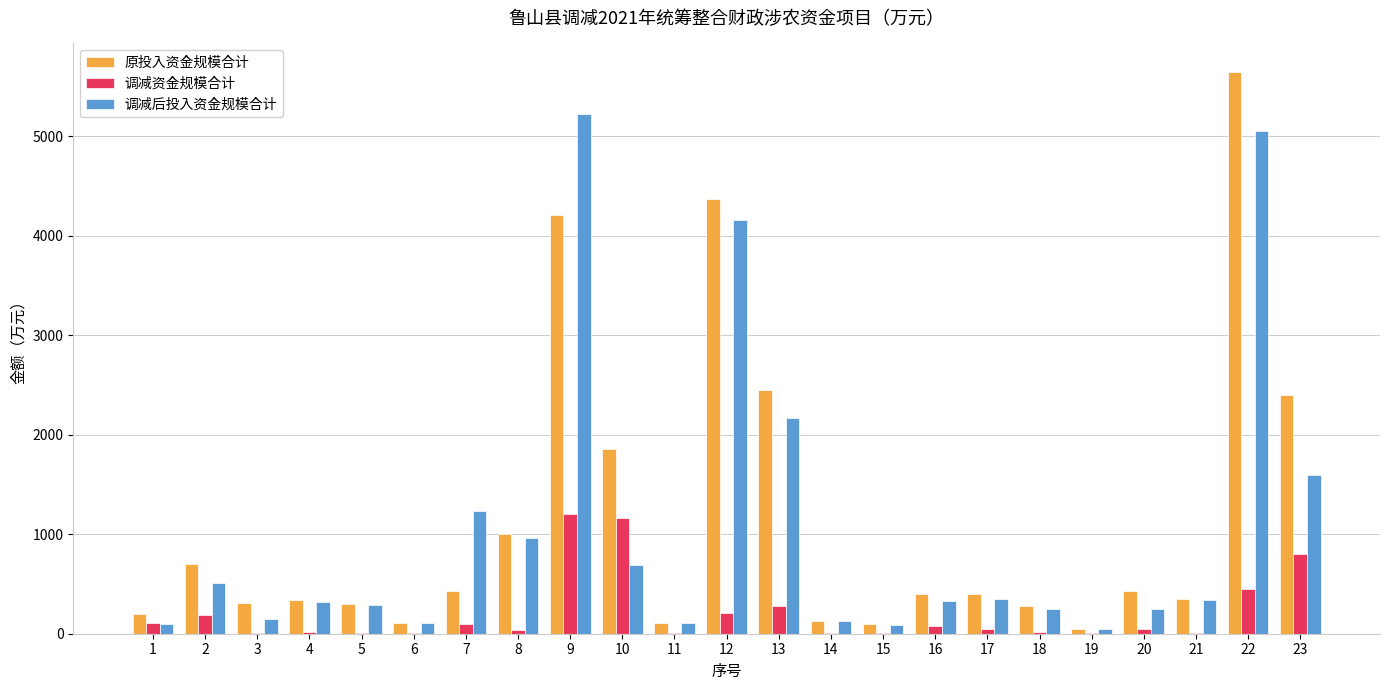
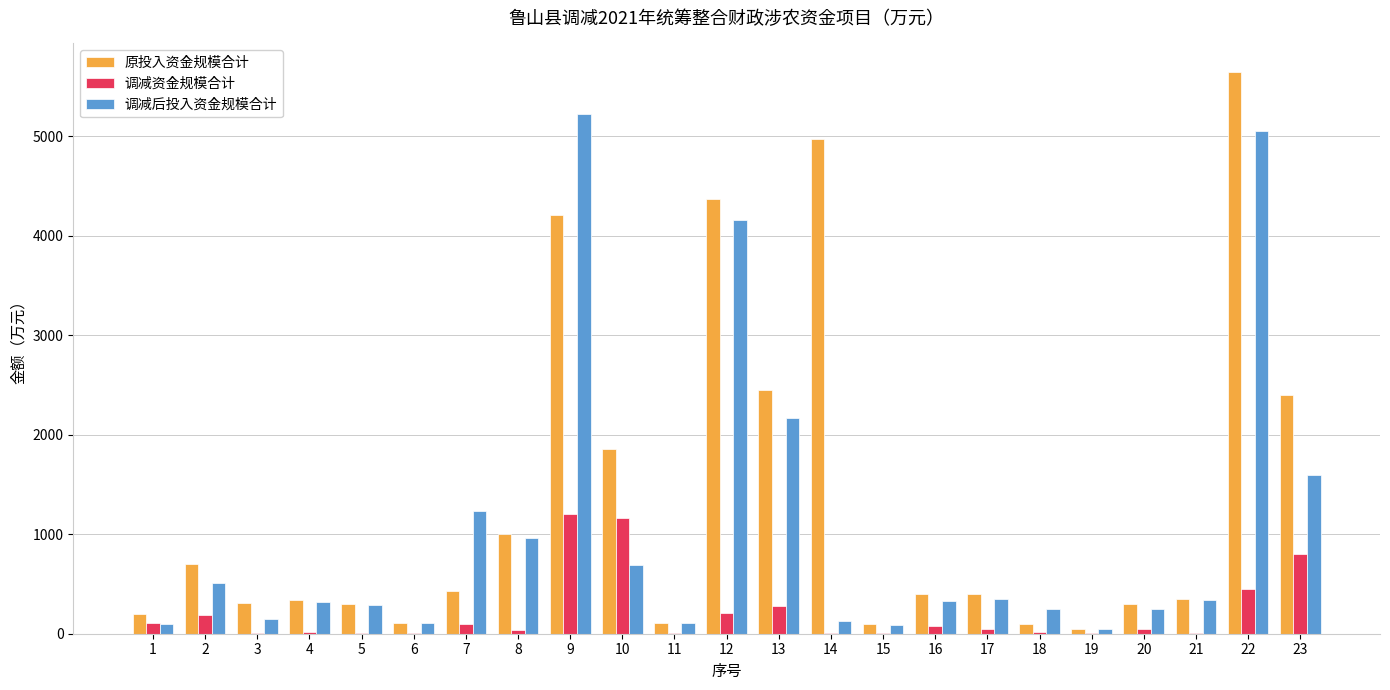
  {
    "原投入资金规模合计": {
      "1": 200,
      "2": 700,
      "3": 300,
      "4": 300,
      "5": 300,
      "6": 100,
      "7": 400,
      "8": 1000,
      "9": 4200,
      "10": 1900,
      "11": 100,
      "12": 4400,
      "13": 2500,
-     "14": 100,
+     "14": 5000,
      "15": 100,
      "16": 400,
      "17": 400,
-     "18": 300,
+     "18": 100,
      "19": 100,
-     "20": 400,
+     "20": 300,
      "21": 400,
      "22": 5700,
      "23": 2400
    },
    "调减资金规模合计": {
      "1": 100,
      "2": 200,
      "7": 100,
      "8": 0,
      "9": 1200,
      "10": 1200,
      "12": 200,
      "13": 300,
      "16": 100,
      "17": 0,
      "20": 0,
      "22": 400,
      "23": 800
    },
    "调减后投入资金规模合计": {
      "1": 100,
      "2": 500,
      "3": 100,
      "4": 300,
      "5": 300,
      "6": 100,
      "7": 1200,
      "8": 1000,
      "9": 5200,
      "10": 700,
      "11": 100,
      "12": 4200,
      "13": 2200,
      "14": 100,
      "15": 100,
      "16": 300,
      "17": 400,
      "18": 300,
      "19": 0,
      "20": 300,
      "21": 300,
      "22": 5100,
      "23": 1600
    }
  }
